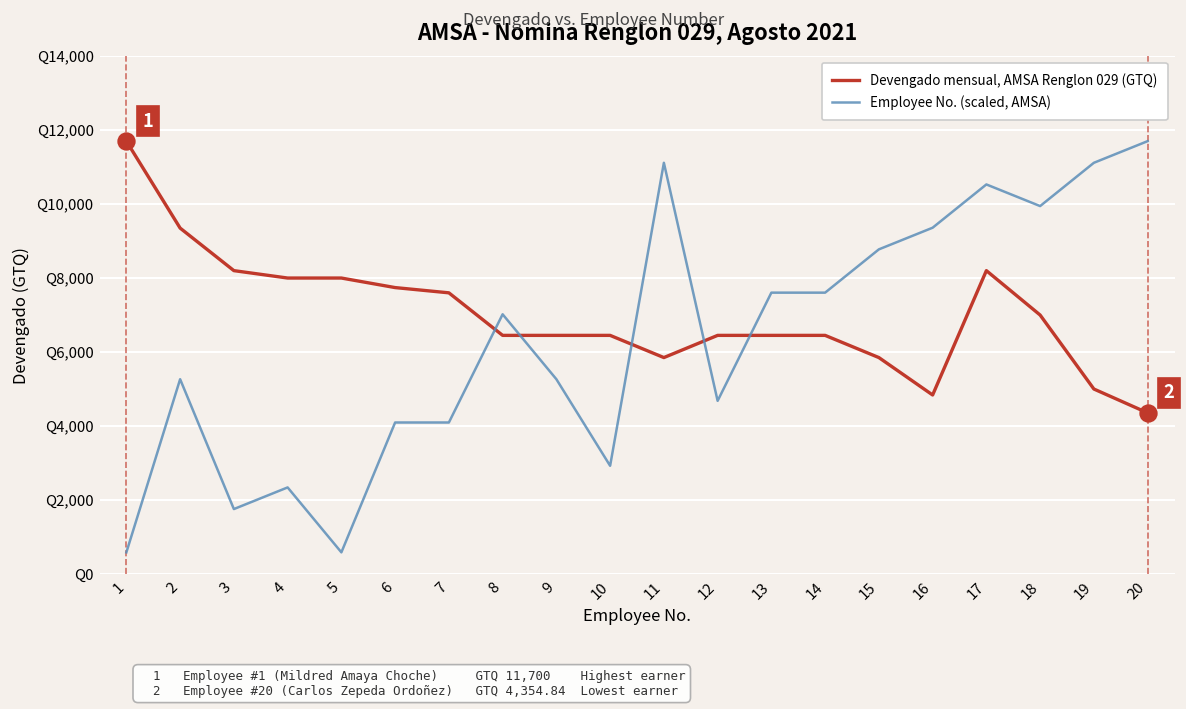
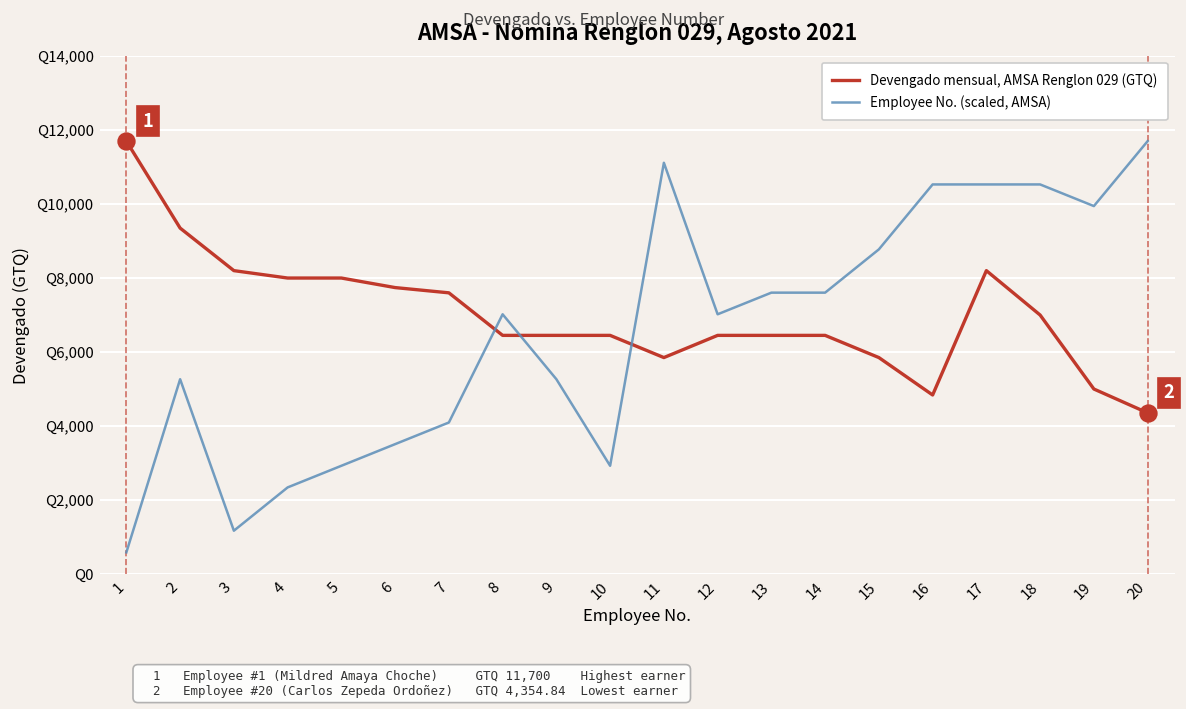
  {
    "Employee No. (scaled, AMSA)": {
      "1": "Q600",
      "2": "Q5,300",
-     "3": "Q1,800",
+     "3": "Q1,200",
      "4": "Q2,300",
-     "5": "Q600",
-     "6": "Q4,100",
+     "5": "Q2,900",
+     "6": "Q3,500",
      "7": "Q4,100",
      "8": "Q7,000",
      "9": "Q5,300",
      "10": "Q2,900",
      "11": "Q11,100",
-     "12": "Q4,700",
+     "12": "Q7,000",
      "13": "Q7,600",
      "14": "Q7,600",
      "15": "Q8,800",
-     "16": "Q9,400",
+     "16": "Q10,500",
      "17": "Q10,500",
-     "18": "Q9,900",
-     "19": "Q11,100",
+     "18": "Q10,500",
+     "19": "Q9,900",
      "20": "Q11,700"
    }
  }
